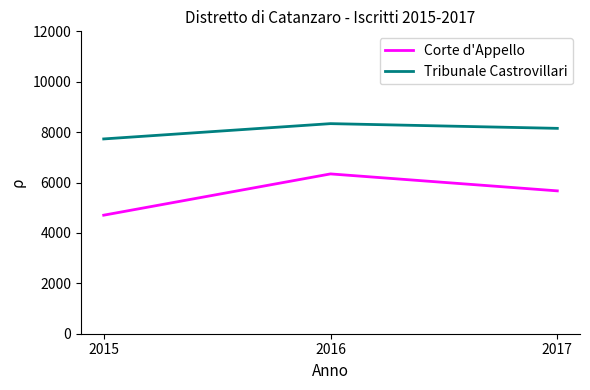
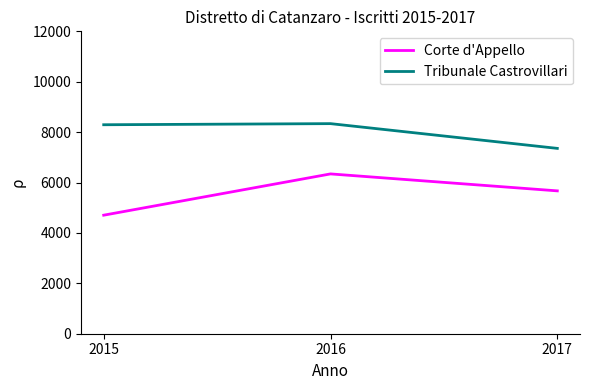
  {
    "Corte d'Appello": {
      "2015": 4700,
      "2016": 6300,
      "2017": 5700
    },
    "Tribunale Castrovillari": {
-     "2015": 7700,
+     "2015": 8300,
      "2016": 8300,
-     "2017": 8200
+     "2017": 7400
    }
  }
